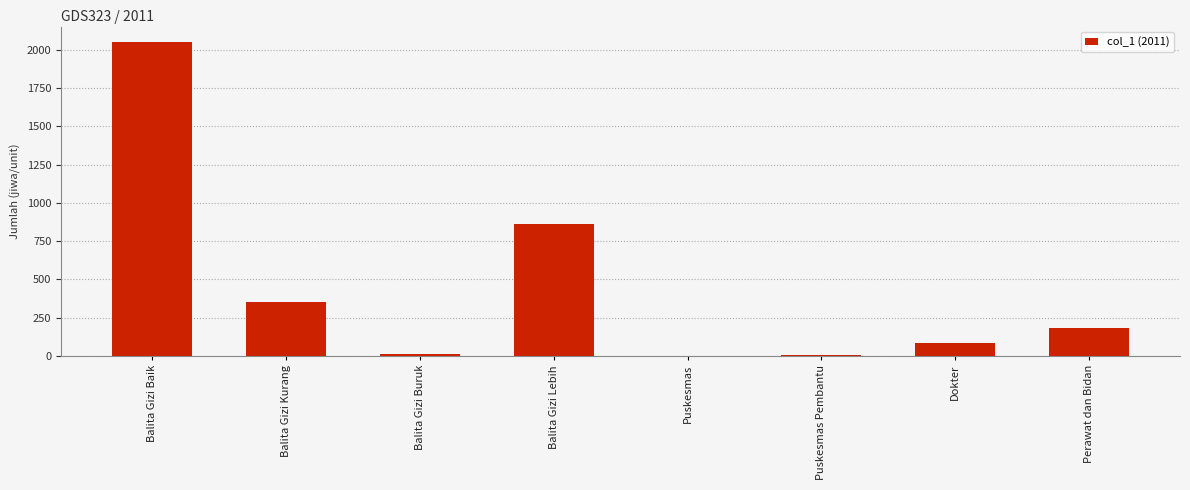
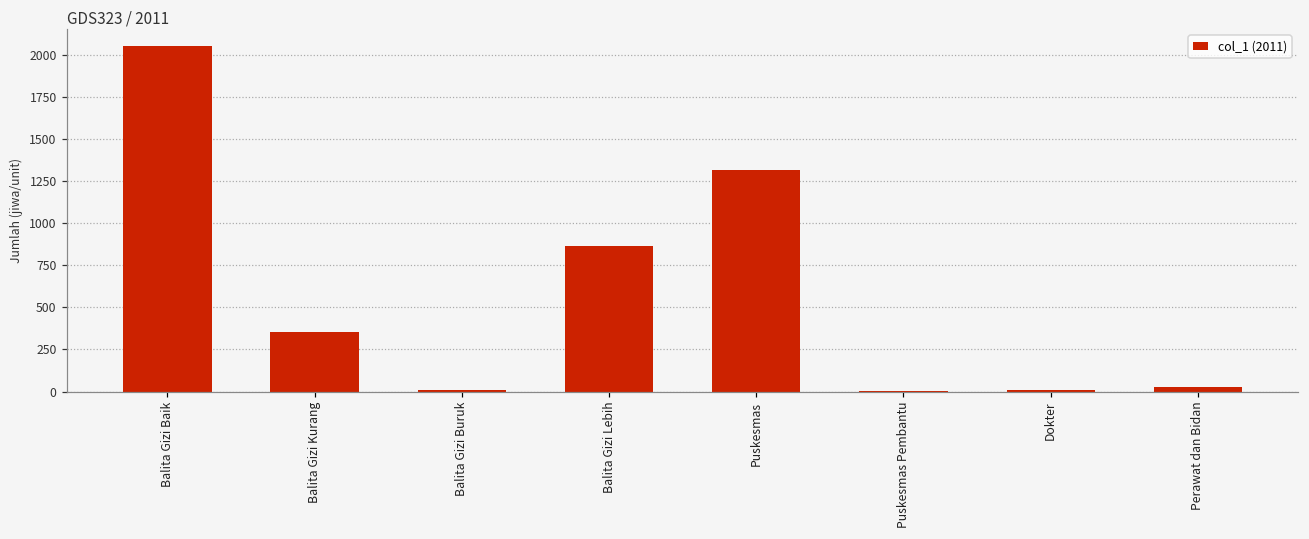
  {
    "Balita Gizi Baik": 2050,
    "Balita Gizi Kurang": 350,
    "Balita Gizi Lebih": 860,
-   "Puskesmas": 0,
-   "Dokter": 90,
-   "Perawat dan Bidan": 180
+   "Puskesmas": 1310,
+   "Dokter": 10,
+   "Perawat dan Bidan": 30
  }
